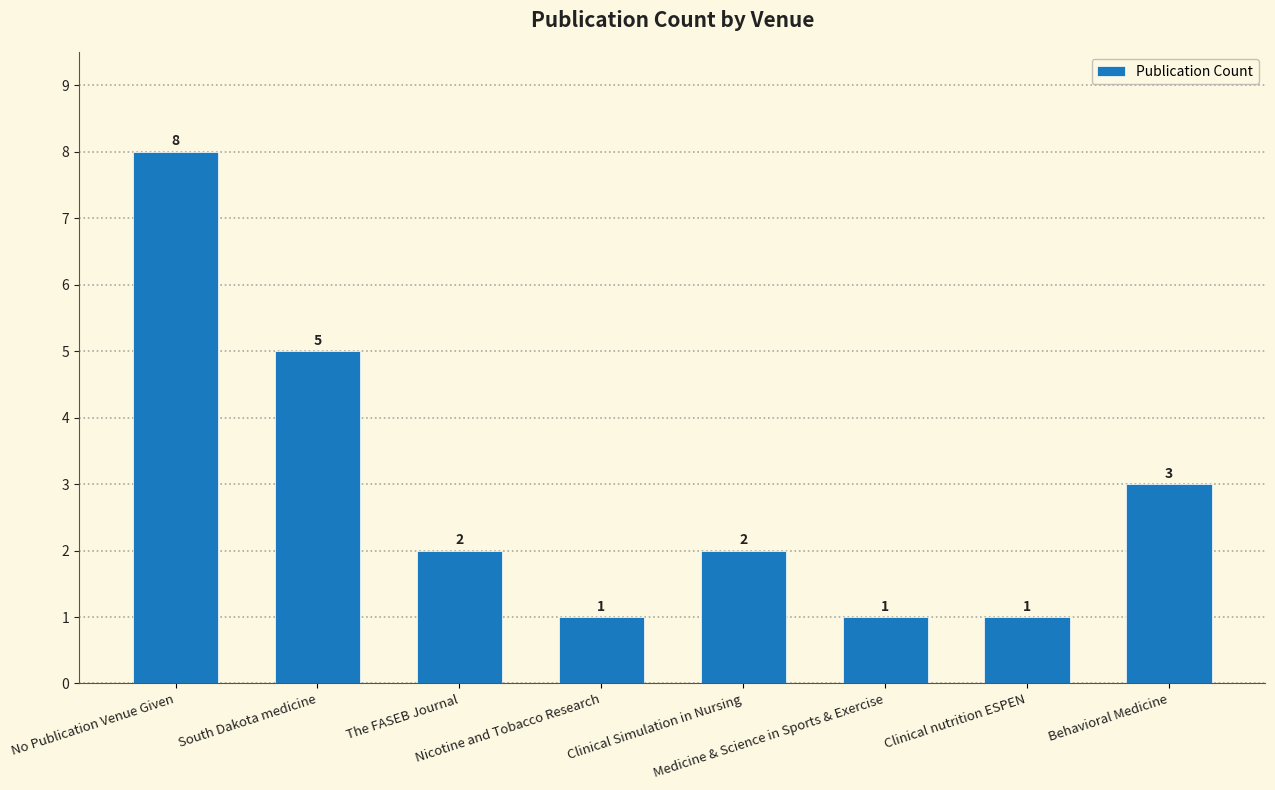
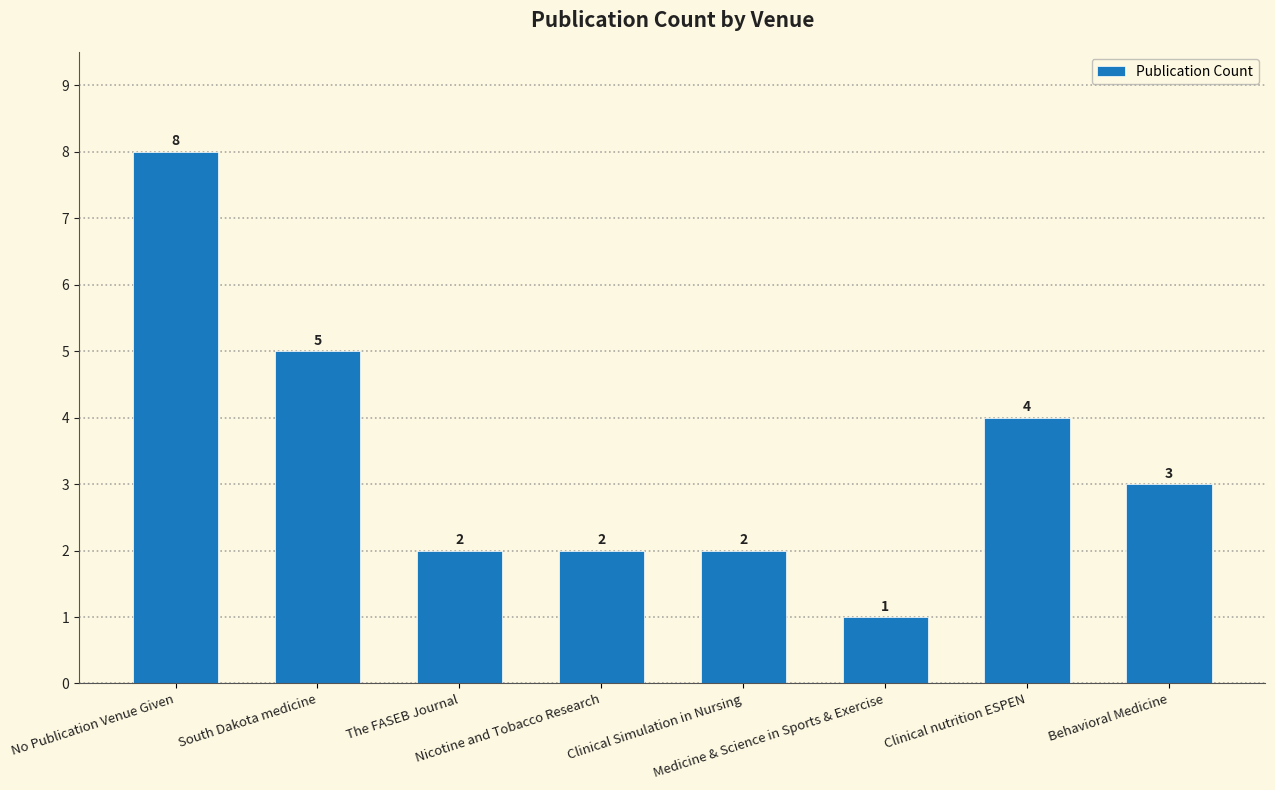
  {
    "No Publication Venue Given": 8,
    "South Dakota medicine": 5,
    "The FASEB Journal": 2,
-   "Nicotine and Tobacco Research": 1,
+   "Nicotine and Tobacco Research": 2,
    "Clinical Simulation in Nursing": 2,
    "Medicine & Science in Sports & Exercise": 1,
-   "Clinical nutrition ESPEN": 1,
+   "Clinical nutrition ESPEN": 4,
    "Behavioral Medicine": 3
  }
